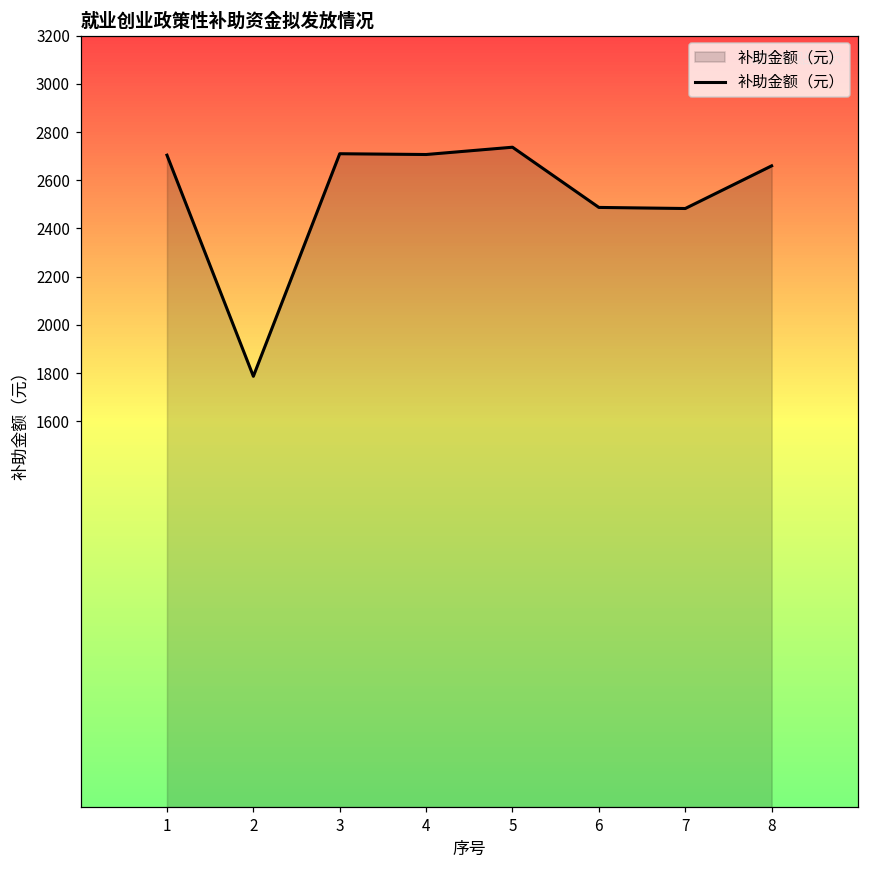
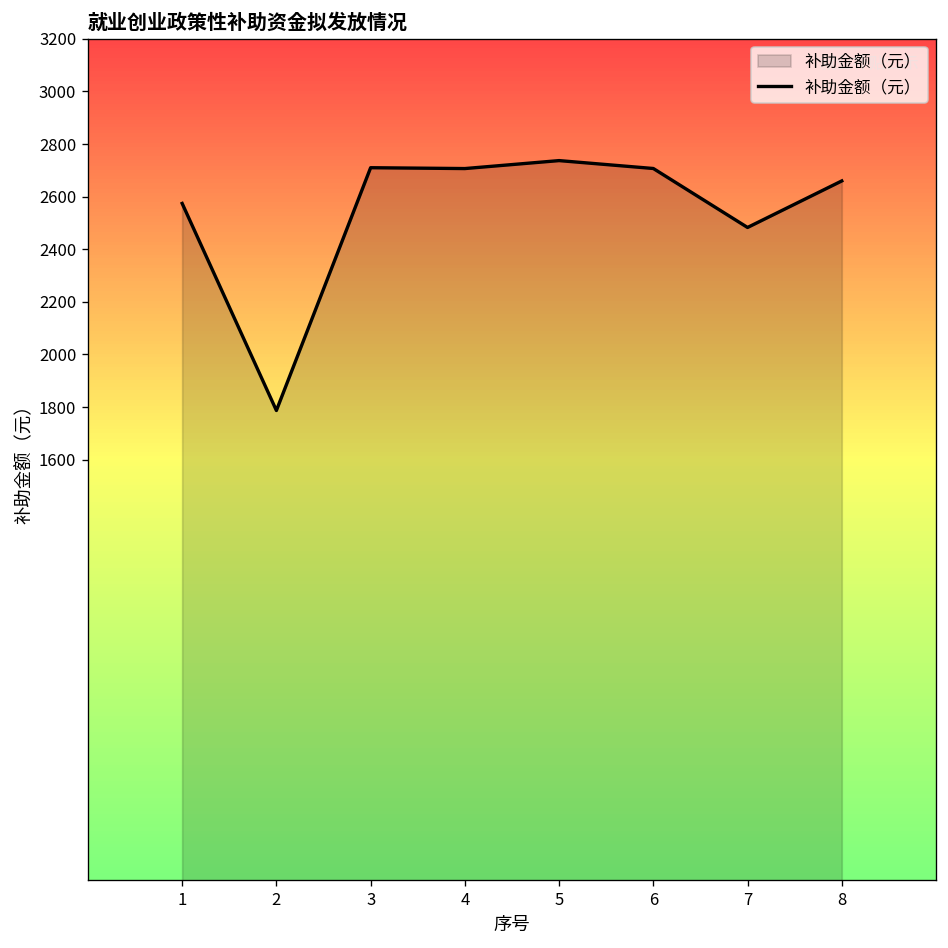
  {
-   "1": 2700,
+   "1": 2570,
    "2": 1790,
    "3": 2710,
    "4": 2710,
    "5": 2740,
-   "6": 2490,
+   "6": 2710,
    "7": 2480,
    "8": 2660
  }
